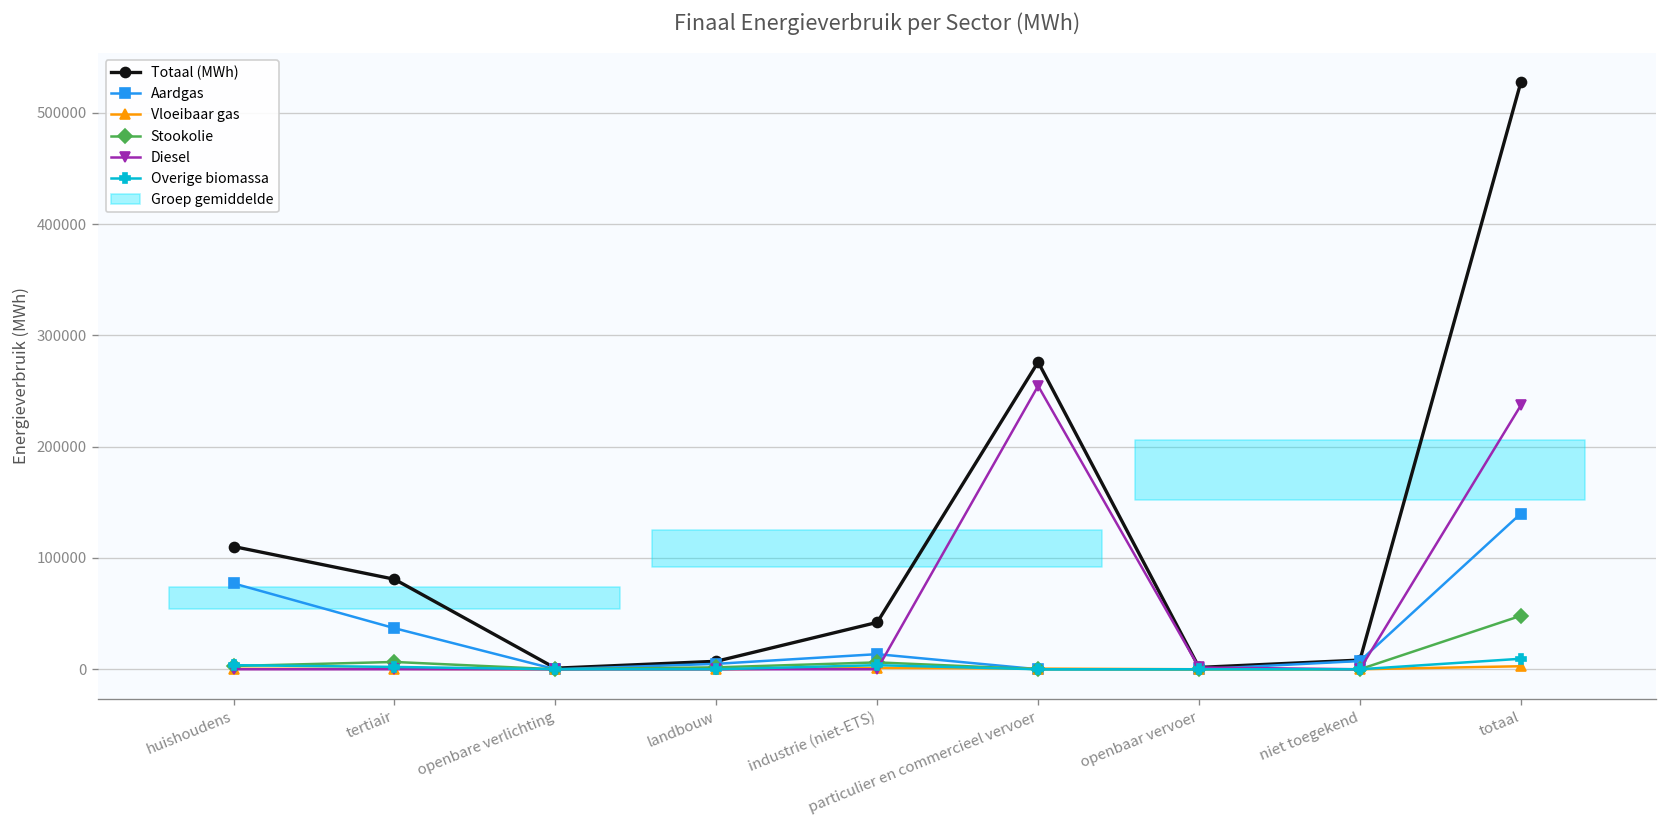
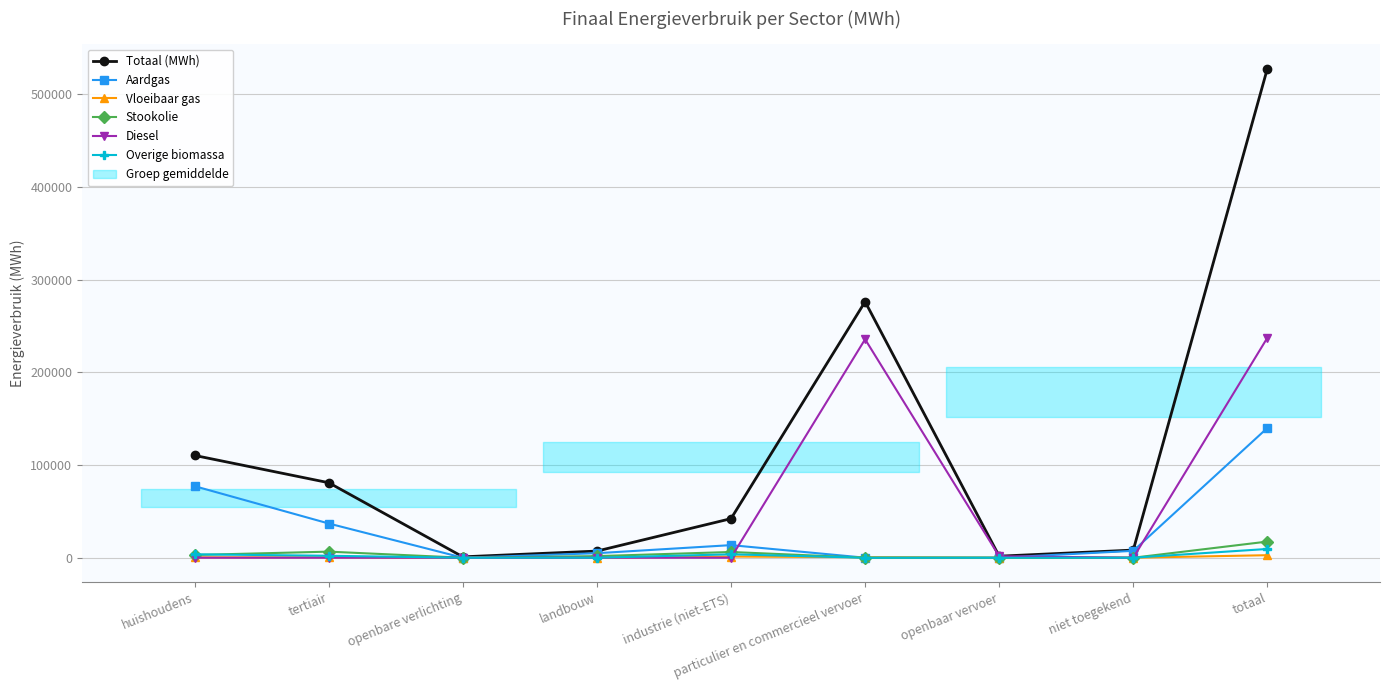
  {
    "Totaal (MWh)": {
      "huishoudens": 110000,
      "tertiair": 80000,
      "industrie (niet-ETS)": 40000,
      "particulier en commercieel vervoer": 280000,
      "totaal": 530000
    },
    "Vloeibaar gas": {
      "totaal": 0
    },
    "Stookolie": {
      "tertiair": 10000,
-     "totaal": 50000
+     "totaal": 20000
    },
    "Diesel": {
-     "particulier en commercieel vervoer": 250000,
+     "particulier en commercieel vervoer": 240000,
      "totaal": 240000
    }
  }
